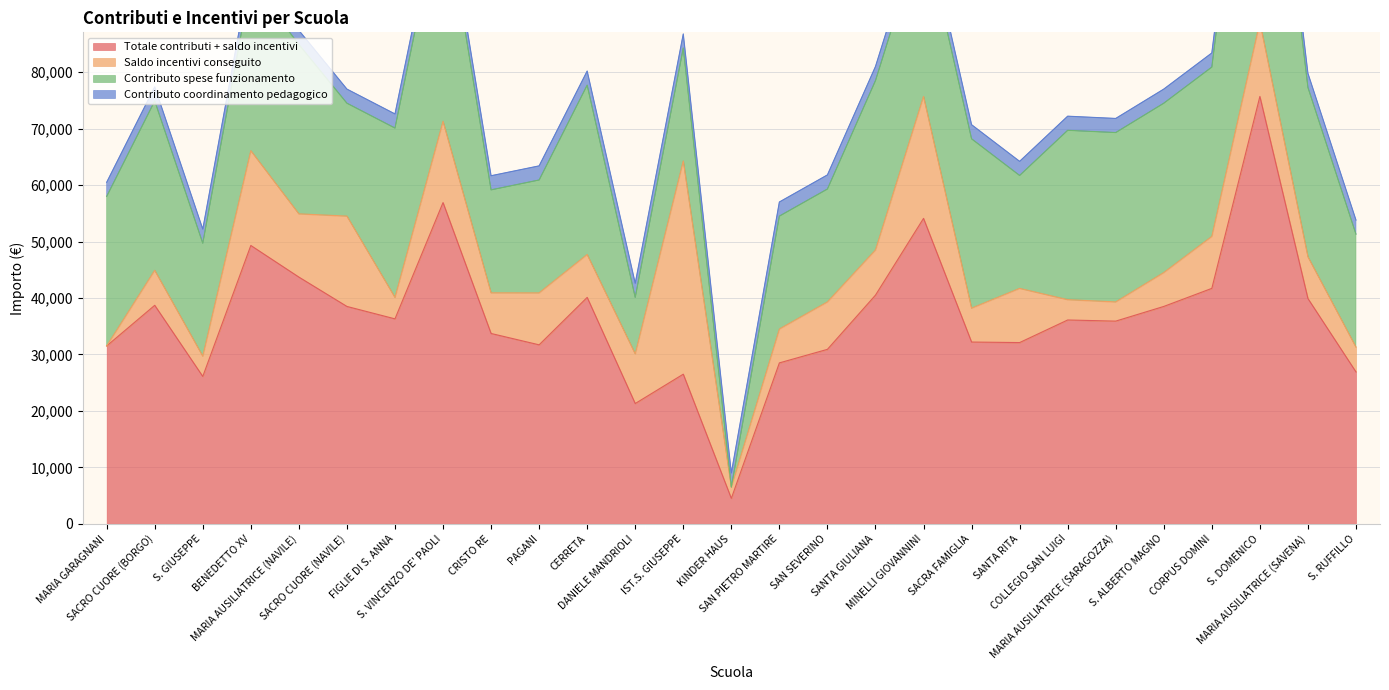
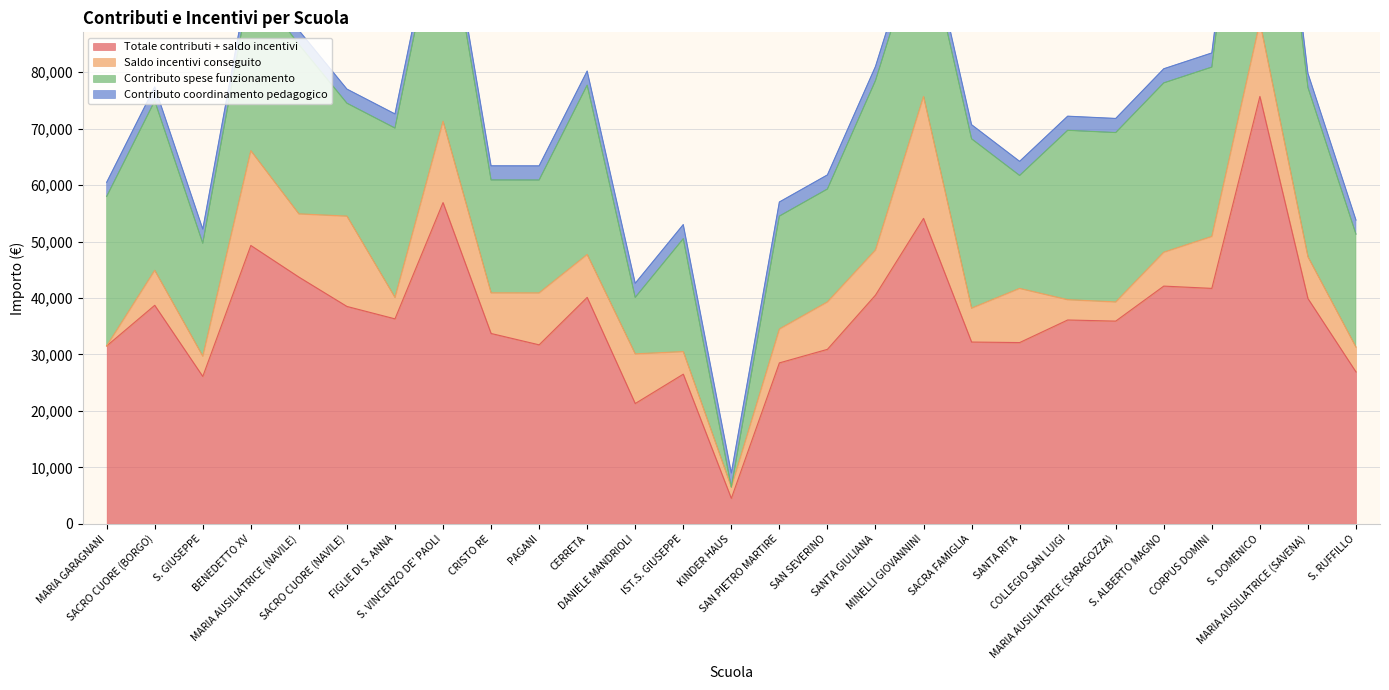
  {
    "Totale contributi + saldo incentivi": {
      "SACRO CUORE (BORGO)": "39,000",
      "S. GIUSEPPE": "26,000",
      "BENEDETTO XV": "49,000",
      "MARIA AUSILIATRICE (NAVILE)": "44,000",
      "SACRO CUORE (NAVILE)": "39,000",
      "FIGLIE DI S. ANNA": "36,000",
      "S. VINCENZO DE' PAOLI": "57,000",
      "CRISTO RE": "34,000",
      "PAGANI": "32,000",
      "CERRETA": "40,000",
      "DANIELE MANDRIOLI": "21,000",
      "IST.S. GIUSEPPE": "27,000",
      "KINDER HAUS": "5,000",
      "SAN PIETRO MARTIRE": "29,000",
      "SAN SEVERINO": "31,000",
      "SANTA GIULIANA": "41,000",
      "MINELLI GIOVANNINI": "54,000",
      "SACRA FAMIGLIA": "32,000",
      "SANTA RITA": "32,000",
      "COLLEGIO SAN LUIGI": "36,000",
      "MARIA AUSILIATRICE (SARAGOZZA)": "36,000",
-     "S. ALBERTO MAGNO": "39,000",
+     "S. ALBERTO MAGNO": "42,000",
      "CORPUS DOMINI": "42,000",
      "S. DOMENICO": "76,000",
      "MARIA AUSILIATRICE (SAVENA)": "40,000",
      "S. RUFFILLO": "27,000"
    },
    "Saldo incentivi conseguito": {
      "SACRO CUORE (BORGO)": "6,000",
      "S. GIUSEPPE": "4,000",
      "BENEDETTO XV": "17,000",
      "MARIA AUSILIATRICE (NAVILE)": "11,000",
      "SACRO CUORE (NAVILE)": "16,000",
      "FIGLIE DI S. ANNA": "4,000",
      "S. VINCENZO DE' PAOLI": "14,000",
      "CRISTO RE": "7,000",
      "PAGANI": "9,000",
      "CERRETA": "8,000",
      "DANIELE MANDRIOLI": "9,000",
-     "IST.S. GIUSEPPE": "38,000",
+     "IST.S. GIUSEPPE": "4,000",
      "SAN PIETRO MARTIRE": "6,000",
      "SAN SEVERINO": "8,000",
      "SANTA GIULIANA": "8,000",
      "MINELLI GIOVANNINI": "22,000",
      "SACRA FAMIGLIA": "6,000",
      "SANTA RITA": "10,000",
      "COLLEGIO SAN LUIGI": "4,000",
      "MARIA AUSILIATRICE (SARAGOZZA)": "3,000",
      "S. ALBERTO MAGNO": "6,000",
      "CORPUS DOMINI": "9,000",
      "MARIA AUSILIATRICE (SAVENA)": "7,000",
      "S. RUFFILLO": "4,000"
    },
    "Contributo spese funzionamento": {
      "MARIA GARAGNANI": "26,000",
      "S. GIUSEPPE": "20,000",
      "SACRO CUORE (NAVILE)": "20,000",
      "FIGLIE DI S. ANNA": "30,000",
-     "CRISTO RE": "18,000",
+     "CRISTO RE": "20,000",
      "PAGANI": "20,000",
      "CERRETA": "30,000",
      "DANIELE MANDRIOLI": "10,000",
      "IST.S. GIUSEPPE": "20,000",
      "SAN PIETRO MARTIRE": "20,000",
      "SAN SEVERINO": "20,000",
      "SANTA GIULIANA": "30,000",
      "SACRA FAMIGLIA": "30,000",
      "SANTA RITA": "20,000",
      "COLLEGIO SAN LUIGI": "30,000",
      "MARIA AUSILIATRICE (SARAGOZZA)": "30,000",
      "S. ALBERTO MAGNO": "30,000",
      "CORPUS DOMINI": "30,000",
      "MARIA AUSILIATRICE (SAVENA)": "30,000",
      "S. RUFFILLO": "20,000"
    },
    "Contributo coordinamento pedagogico": {
      "MARIA GARAGNANI": "3,000",
      "S. GIUSEPPE": "3,000",
      "MARIA AUSILIATRICE (NAVILE)": "3,000",
      "SACRO CUORE (NAVILE)": "3,000",
      "FIGLIE DI S. ANNA": "3,000",
      "CRISTO RE": "3,000",
      "PAGANI": "3,000",
      "CERRETA": "3,000",
      "DANIELE MANDRIOLI": "3,000",
      "IST.S. GIUSEPPE": "3,000",
      "KINDER HAUS": "3,000",
      "SAN PIETRO MARTIRE": "3,000",
      "SAN SEVERINO": "3,000",
      "SANTA GIULIANA": "3,000",
      "SACRA FAMIGLIA": "3,000",
      "SANTA RITA": "3,000",
      "COLLEGIO SAN LUIGI": "3,000",
      "MARIA AUSILIATRICE (SARAGOZZA)": "3,000",
      "S. ALBERTO MAGNO": "3,000",
      "CORPUS DOMINI": "3,000",
      "MARIA AUSILIATRICE (SAVENA)": "3,000",
      "S. RUFFILLO": "3,000"
    }
  }
